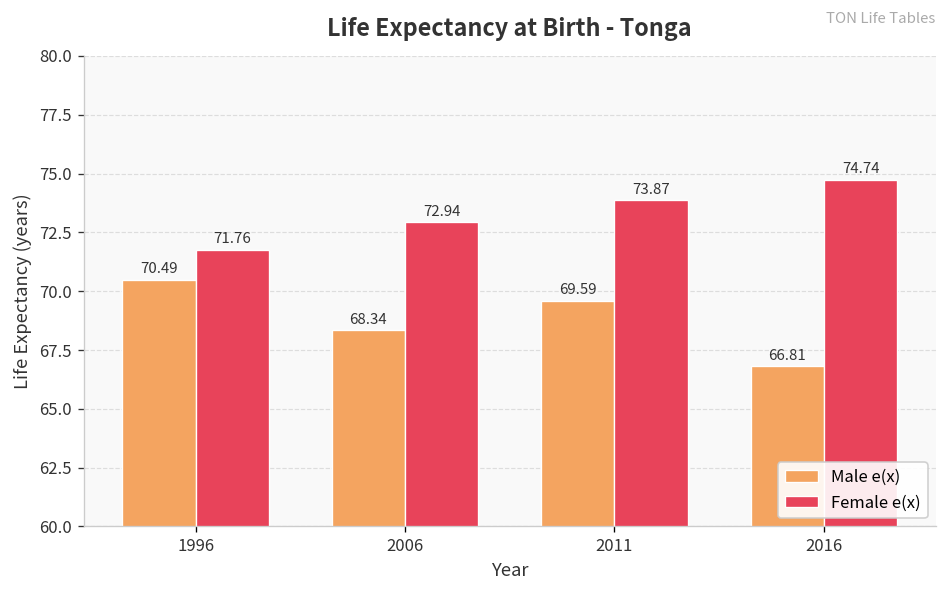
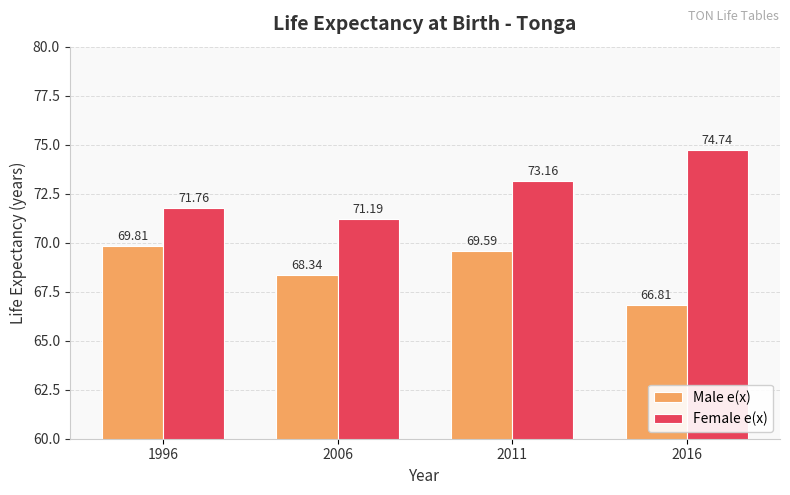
  {
    "Male e(x)": {
-     "1996": 70.49,
+     "1996": 69.81,
      "2006": 68.34,
      "2011": 69.59,
      "2016": 66.81
    },
    "Female e(x)": {
      "1996": 71.76,
-     "2006": 72.94,
-     "2011": 73.87,
+     "2006": 71.19,
+     "2011": 73.16,
      "2016": 74.74
    }
  }
